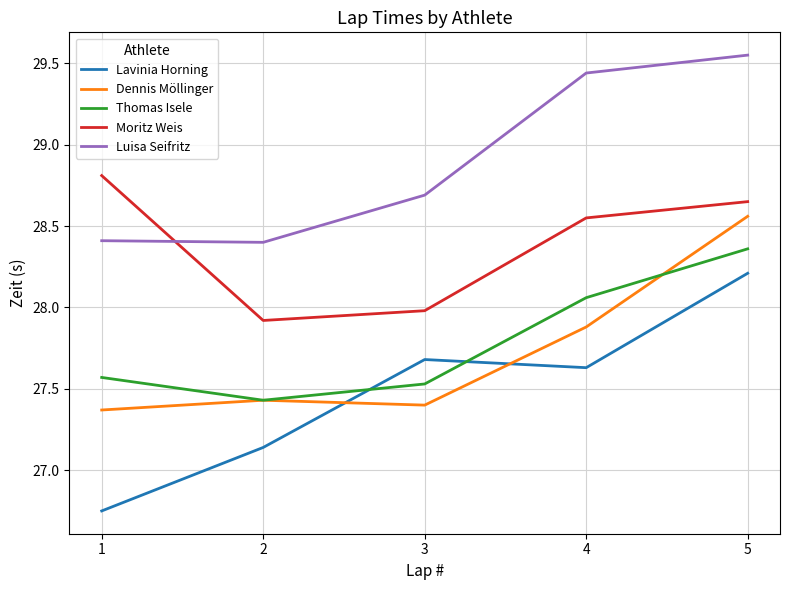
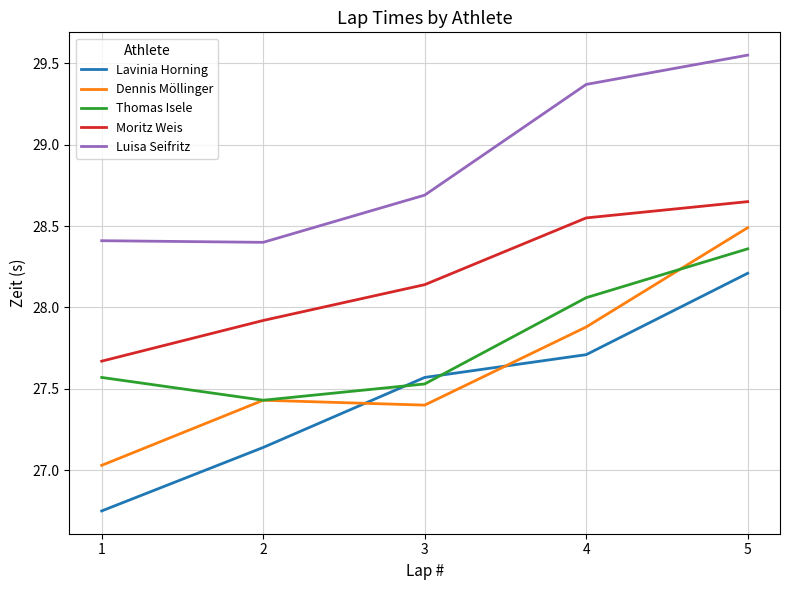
  {
    "Lavinia Horning": {
      "1": 26.75,
      "2": 27.14,
-     "3": 27.68,
-     "4": 27.63,
+     "3": 27.57,
+     "4": 27.71,
      "5": 28.21
    },
    "Dennis Möllinger": {
-     "1": 27.37,
+     "1": 27.03,
      "3": 27.40,
      "4": 27.88,
-     "5": 28.56
+     "5": 28.49
    },
    "Thomas Isele": {
      "1": 27.57,
      "3": 27.53,
      "4": 28.06,
      "5": 28.36
    },
    "Moritz Weis": {
-     "1": 28.81,
+     "1": 27.67,
      "2": 27.92,
-     "3": 27.98,
+     "3": 28.14,
      "4": 28.55,
      "5": 28.65
    },
    "Luisa Seifritz": {
      "1": 28.41,
      "2": 28.40,
      "3": 28.69,
-     "4": 29.44,
+     "4": 29.37,
      "5": 29.55
    }
  }
